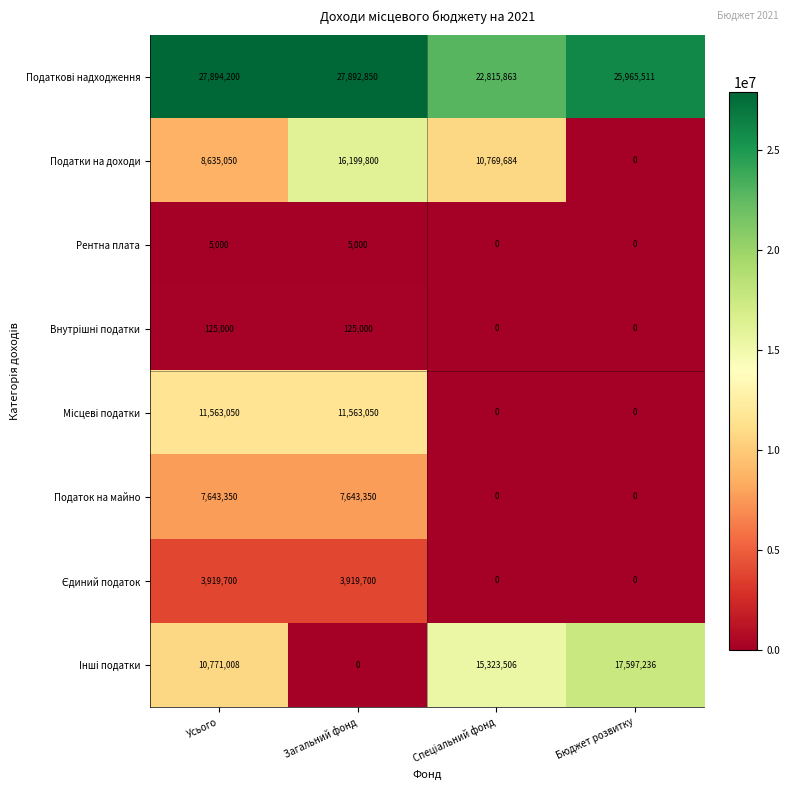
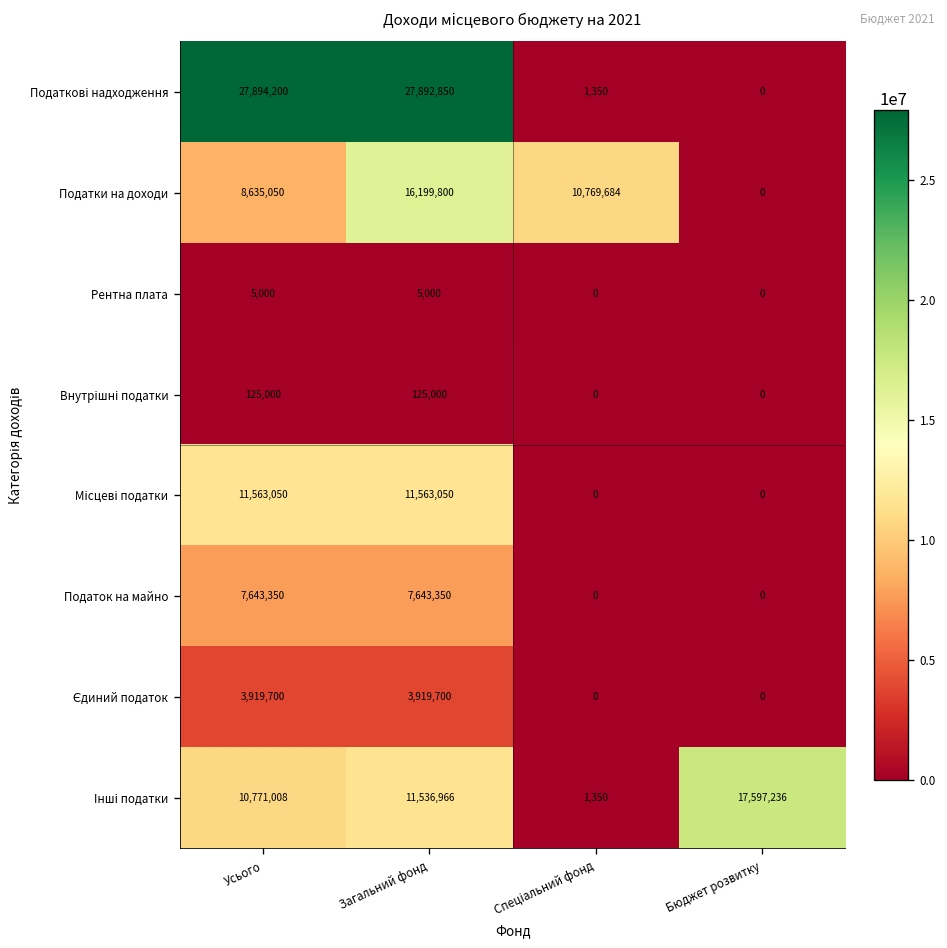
  {
    "Податкові надходження": {
      "Усього": "27,894,200",
      "Загальний фонд": "27,892,850",
-     "Спеціальний фонд": "22,815,863",
-     "Бюджет розвитку": "25,965,511"
+     "Спеціальний фонд": "1,350",
+     "Бюджет розвитку": "0"
    },
    "Податки на доходи": {
      "Усього": "8,635,050",
      "Загальний фонд": "16,199,800",
      "Спеціальний фонд": "10,769,684",
      "Бюджет розвитку": "0"
    },
    "Рентна плата": {
      "Усього": "5,000",
      "Загальний фонд": "5,000",
      "Спеціальний фонд": "0",
      "Бюджет розвитку": "0"
    },
    "Внутрішні податки": {
      "Усього": "125,000",
      "Загальний фонд": "125,000",
      "Спеціальний фонд": "0",
      "Бюджет розвитку": "0"
    },
    "Місцеві податки": {
      "Усього": "11,563,050",
      "Загальний фонд": "11,563,050",
      "Спеціальний фонд": "0",
      "Бюджет розвитку": "0"
    },
    "Податок на майно": {
      "Усього": "7,643,350",
      "Загальний фонд": "7,643,350",
      "Спеціальний фонд": "0",
      "Бюджет розвитку": "0"
    },
    "Єдиний податок": {
      "Усього": "3,919,700",
      "Загальний фонд": "3,919,700",
      "Спеціальний фонд": "0",
      "Бюджет розвитку": "0"
    },
    "Інші податки": {
      "Усього": "10,771,008",
-     "Загальний фонд": "0",
-     "Спеціальний фонд": "15,323,506",
+     "Загальний фонд": "11,536,966",
+     "Спеціальний фонд": "1,350",
      "Бюджет розвитку": "17,597,236"
    }
  }
